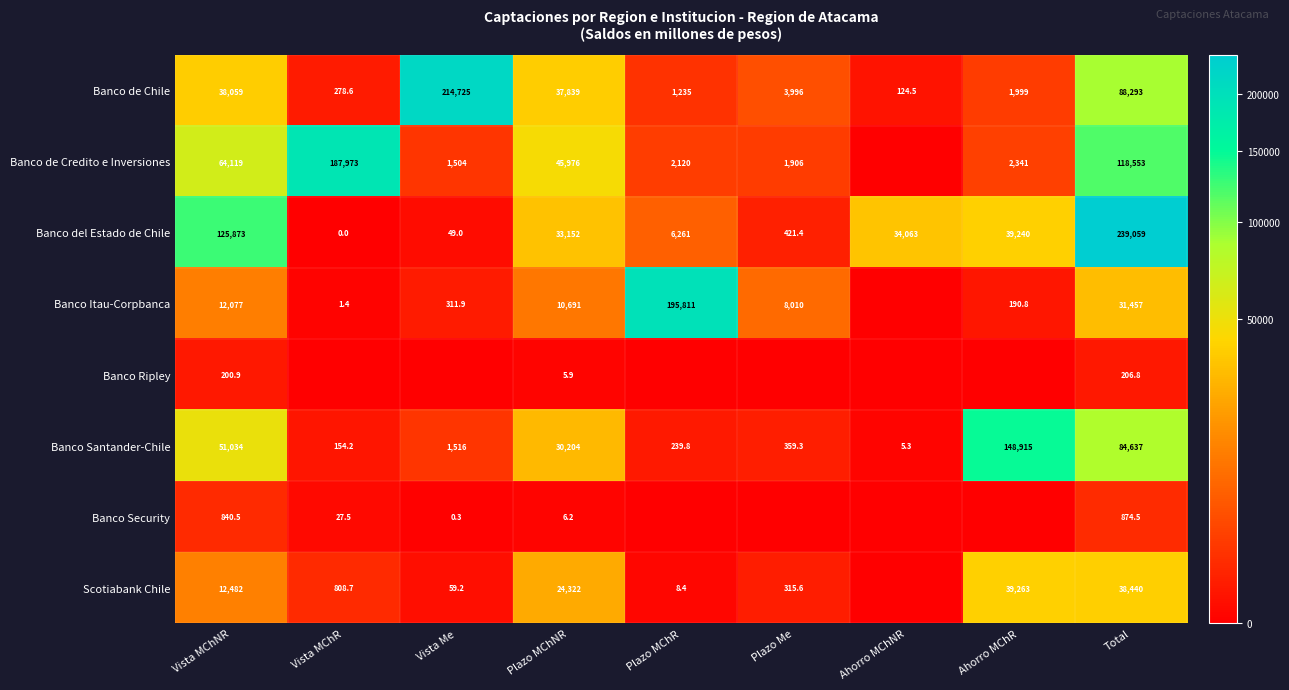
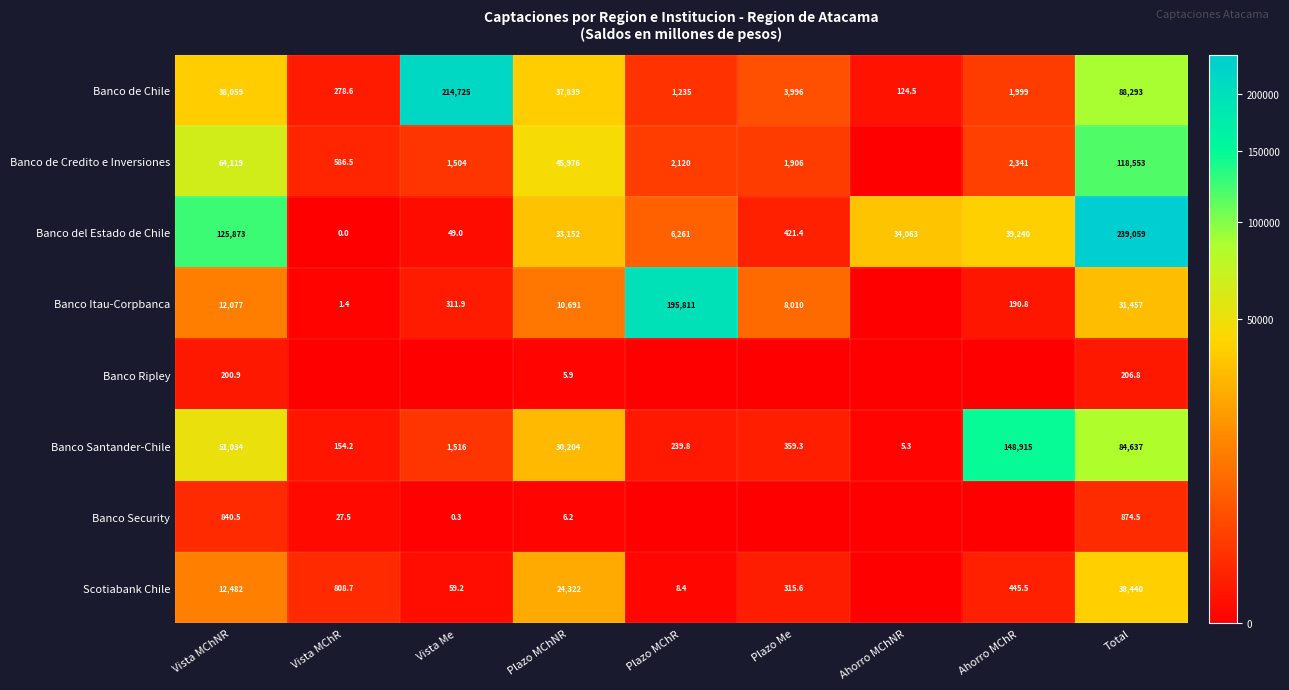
  {
    "Banco de Chile": {
      "Vista MChNR": "38,059",
      "Vista MChR": "278.6",
      "Vista Me": "214,725",
      "Plazo MChNR": "37,839",
      "Plazo MChR": "1,235",
      "Plazo Me": "3,996",
      "Ahorro MChNR": "124.5",
      "Ahorro MChR": "1,999",
      "Total": "88,293"
    },
    "Banco de Credito e Inversiones": {
      "Vista MChNR": "64,119",
-     "Vista MChR": "187,973",
+     "Vista MChR": "586.5",
      "Vista Me": "1,504",
      "Plazo MChNR": "45,976",
      "Plazo MChR": "2,120",
      "Plazo Me": "1,906",
      "Ahorro MChR": "2,341",
      "Total": "118,553"
    },
    "Banco del Estado de Chile": {
      "Vista MChNR": "125,873",
      "Vista MChR": "0.0",
      "Vista Me": "49.0",
      "Plazo MChNR": "33,152",
      "Plazo MChR": "6,261",
      "Plazo Me": "421.4",
      "Ahorro MChNR": "34,063",
      "Ahorro MChR": "39,240",
      "Total": "239,059"
    },
    "Banco Itau-Corpbanca": {
      "Vista MChNR": "12,077",
      "Vista MChR": "1.4",
      "Vista Me": "311.9",
      "Plazo MChNR": "10,691",
      "Plazo MChR": "195,811",
      "Plazo Me": "8,010",
      "Ahorro MChR": "190.8",
      "Total": "31,457"
    },
    "Banco Ripley": {
      "Vista MChNR": "200.9",
      "Plazo MChNR": "5.9",
      "Total": "206.8"
    },
    "Banco Santander-Chile": {
      "Vista MChNR": "51,034",
      "Vista MChR": "154.2",
      "Vista Me": "1,516",
      "Plazo MChNR": "30,204",
      "Plazo MChR": "239.8",
      "Plazo Me": "359.3",
      "Ahorro MChNR": "5.3",
      "Ahorro MChR": "148,915",
      "Total": "84,637"
    },
    "Banco Security": {
      "Vista MChNR": "840.5",
      "Vista MChR": "27.5",
      "Vista Me": "0.3",
      "Plazo MChNR": "6.2",
      "Total": "874.5"
    },
    "Scotiabank Chile": {
      "Vista MChNR": "12,482",
      "Vista MChR": "808.7",
      "Vista Me": "59.2",
      "Plazo MChNR": "24,322",
      "Plazo MChR": "8.4",
      "Plazo Me": "315.6",
-     "Ahorro MChR": "39,263",
+     "Ahorro MChR": "445.5",
      "Total": "38,440"
    }
  }
